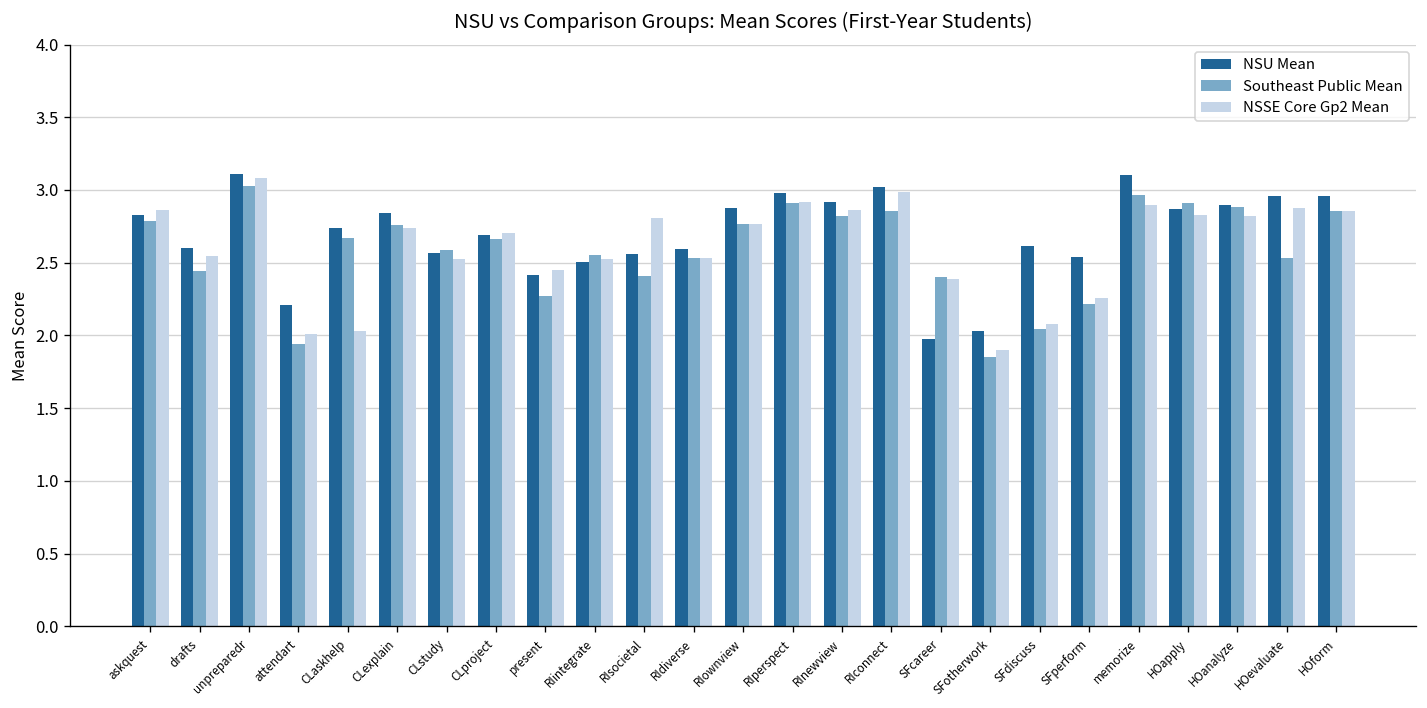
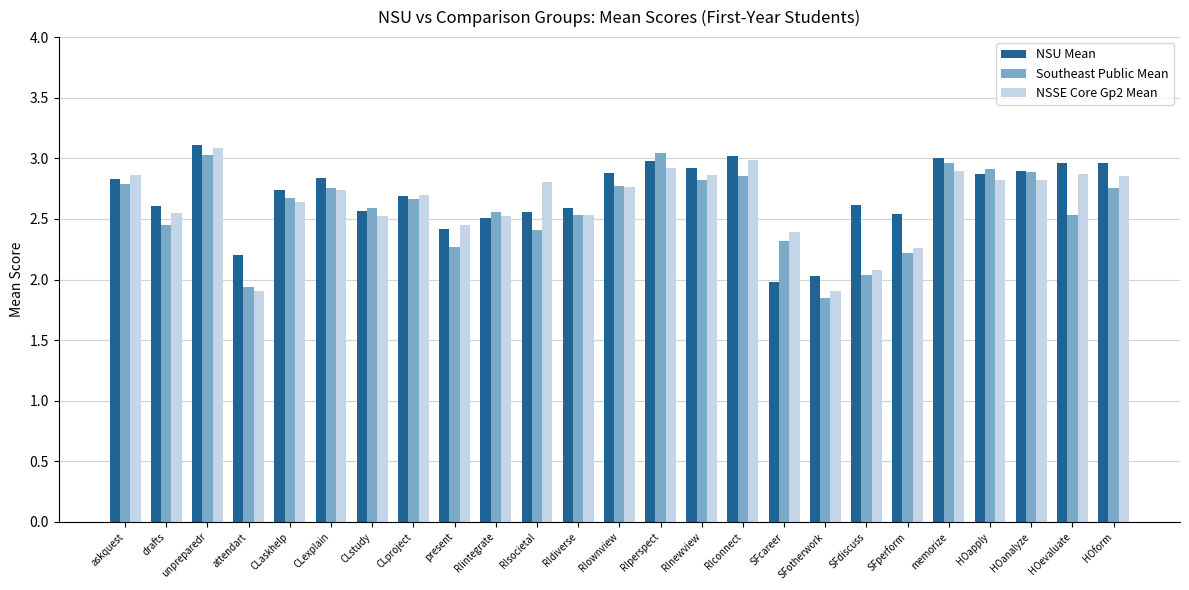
  {
    "NSU Mean": {
      "askquest": 2.83,
      "drafts": 2.60,
      "unpreparedr": 3.11,
      "attendart": 2.21,
      "CLaskhelp": 2.74,
      "CLexplain": 2.84,
      "CLstudy": 2.57,
      "CLproject": 2.69,
      "present": 2.42,
      "RIintegrate": 2.51,
      "RIsocietal": 2.56,
      "RIdiverse": 2.59,
      "RIownview": 2.88,
      "RIperspect": 2.98,
      "RInewview": 2.92,
      "RIconnect": 3.02,
      "SFcareer": 1.98,
      "SFotherwork": 2.03,
      "SFdiscuss": 2.62,
      "SFperform": 2.54,
-     "memorize": 3.10,
+     "memorize": 3.00,
      "HOapply": 2.87,
      "HOanalyze": 2.90,
      "HOevaluate": 2.96,
      "HOform": 2.96
    },
    "Southeast Public Mean": {
      "askquest": 2.79,
      "drafts": 2.45,
      "unpreparedr": 3.03,
      "attendart": 1.94,
      "CLaskhelp": 2.67,
      "CLexplain": 2.76,
      "CLstudy": 2.59,
      "CLproject": 2.67,
      "present": 2.27,
      "RIintegrate": 2.55,
      "RIsocietal": 2.41,
      "RIdiverse": 2.53,
      "RIownview": 2.77,
-     "RIperspect": 2.91,
+     "RIperspect": 3.04,
      "RInewview": 2.82,
      "RIconnect": 2.86,
-     "SFcareer": 2.40,
+     "SFcareer": 2.32,
      "SFotherwork": 1.85,
      "SFdiscuss": 2.04,
      "SFperform": 2.22,
      "memorize": 2.96,
      "HOapply": 2.91,
      "HOanalyze": 2.89,
      "HOevaluate": 2.54,
-     "HOform": 2.85
+     "HOform": 2.76
    },
    "NSSE Core Gp2 Mean": {
      "askquest": 2.86,
      "drafts": 2.55,
      "unpreparedr": 3.08,
-     "attendart": 2.01,
-     "CLaskhelp": 2.03,
+     "attendart": 1.91,
+     "CLaskhelp": 2.64,
      "CLexplain": 2.74,
      "CLstudy": 2.53,
      "CLproject": 2.70,
      "present": 2.45,
      "RIintegrate": 2.52,
      "RIsocietal": 2.80,
      "RIdiverse": 2.53,
      "RIownview": 2.76,
      "RIperspect": 2.92,
      "RInewview": 2.86,
      "RIconnect": 2.99,
      "SFcareer": 2.39,
      "SFotherwork": 1.90,
      "SFdiscuss": 2.08,
      "SFperform": 2.26,
      "memorize": 2.90,
      "HOapply": 2.83,
      "HOanalyze": 2.82,
      "HOevaluate": 2.87,
      "HOform": 2.86
    }
  }
